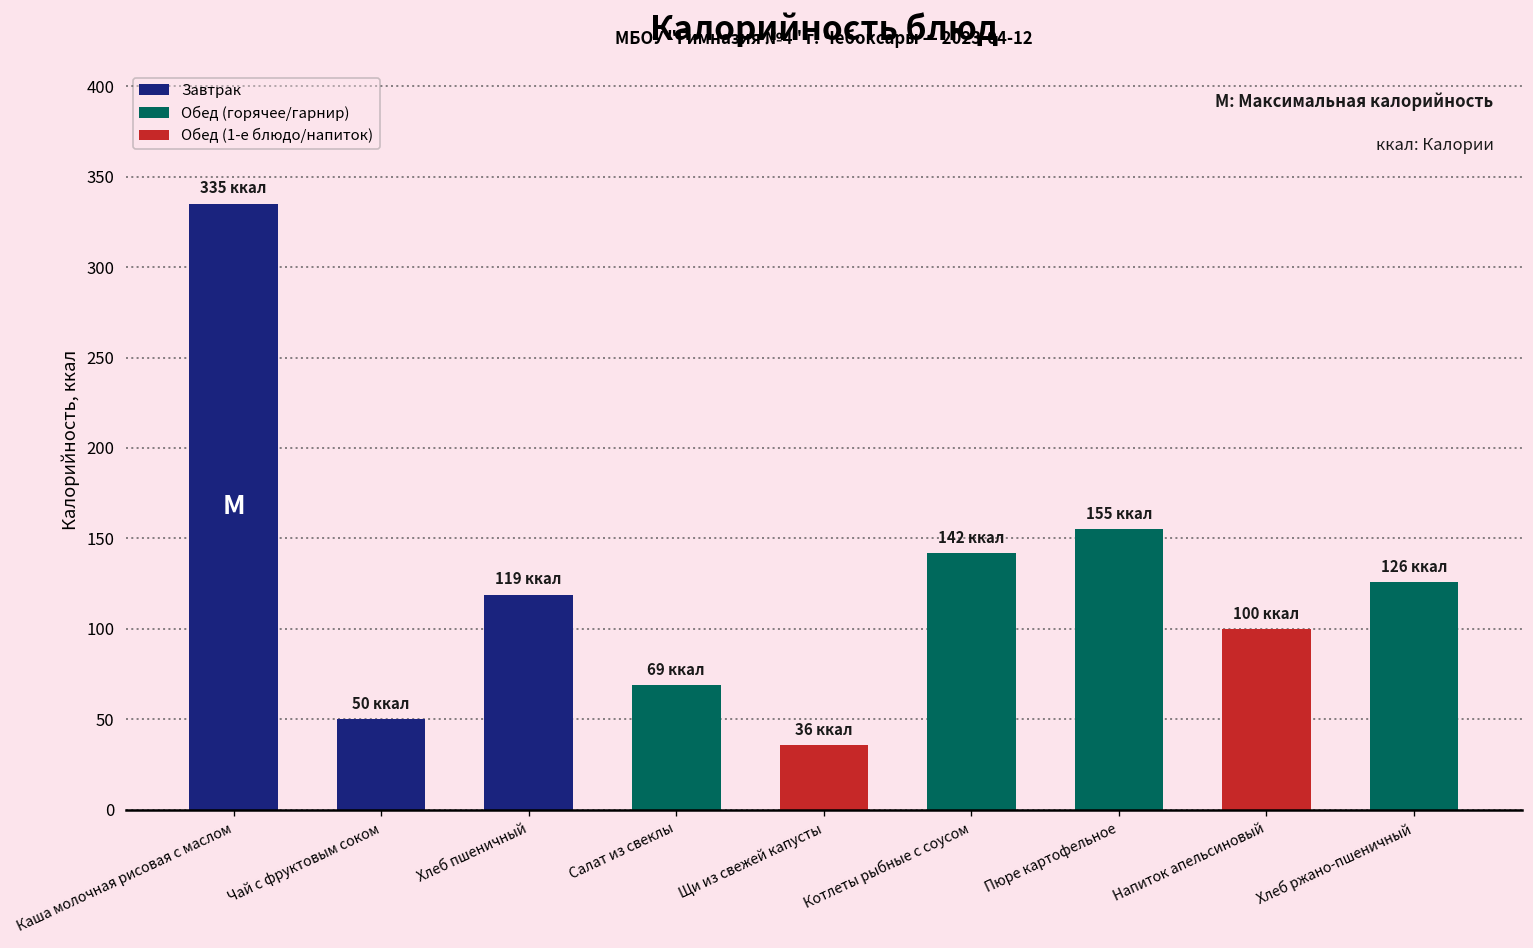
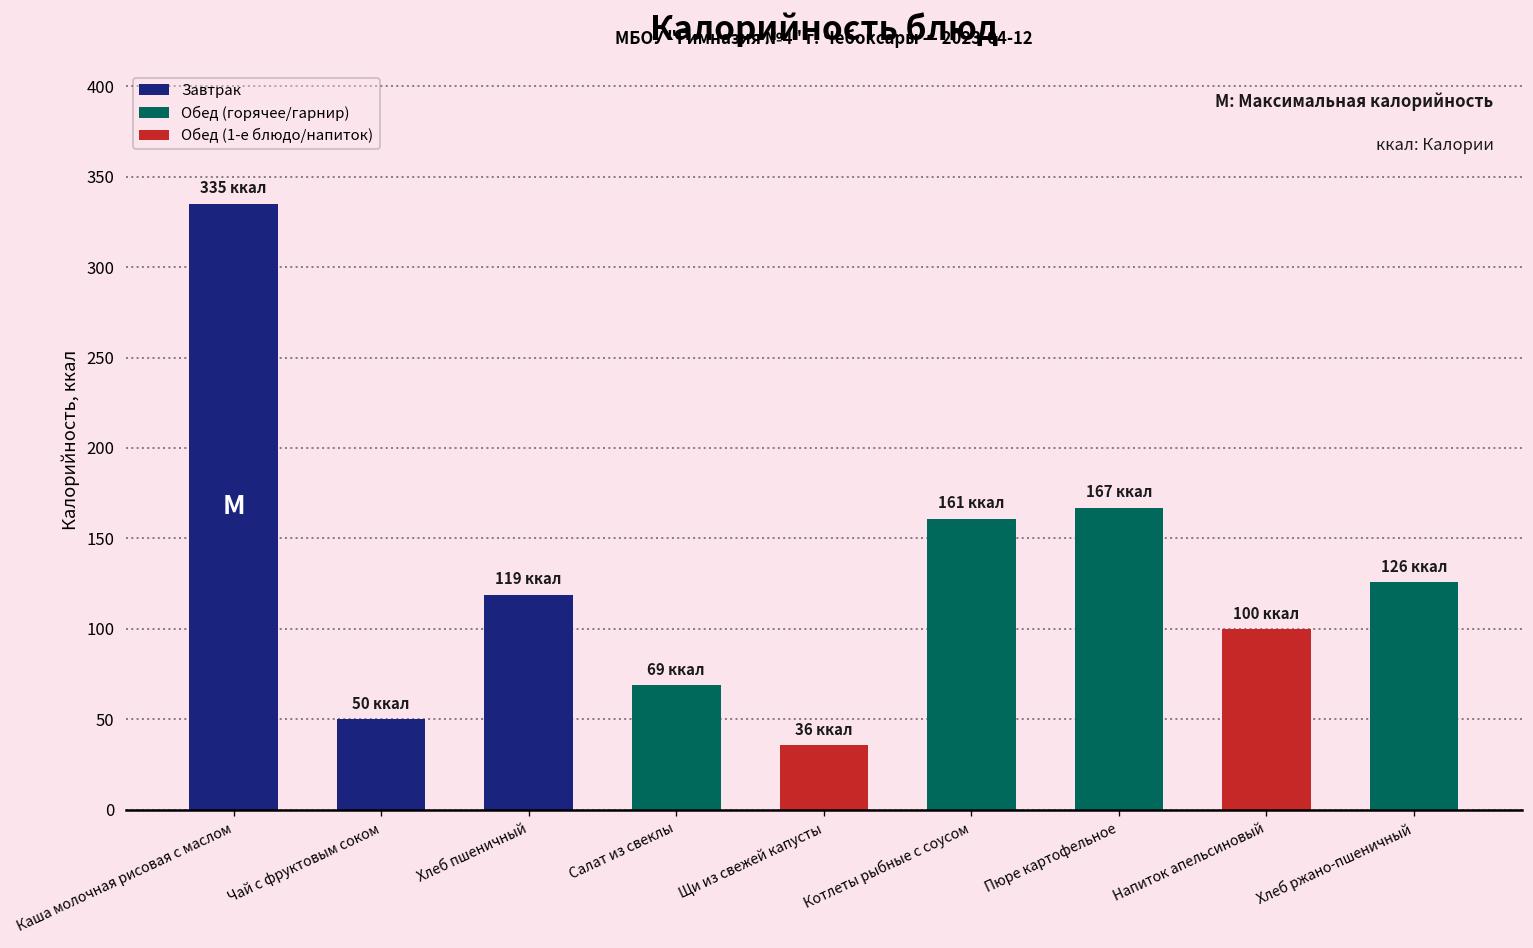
  {
    "Завтрак": {
      "Каша молочная рисовая с маслом": 335,
      "Чай с фруктовым соком": 50,
      "Хлеб пшеничный": 119
    },
    "Обед (горячее/гарнир)": {
      "Салат из свеклы": 69,
-     "Котлеты рыбные с соусом": 142,
-     "Пюре картофельное": 155,
+     "Котлеты рыбные с соусом": 161,
+     "Пюре картофельное": 167,
      "Хлеб ржано-пшеничный": 126
    },
    "Обед (1-е блюдо/напиток)": {
      "Щи из свежей капусты": 36,
      "Напиток апельсиновый": 100
    }
  }
